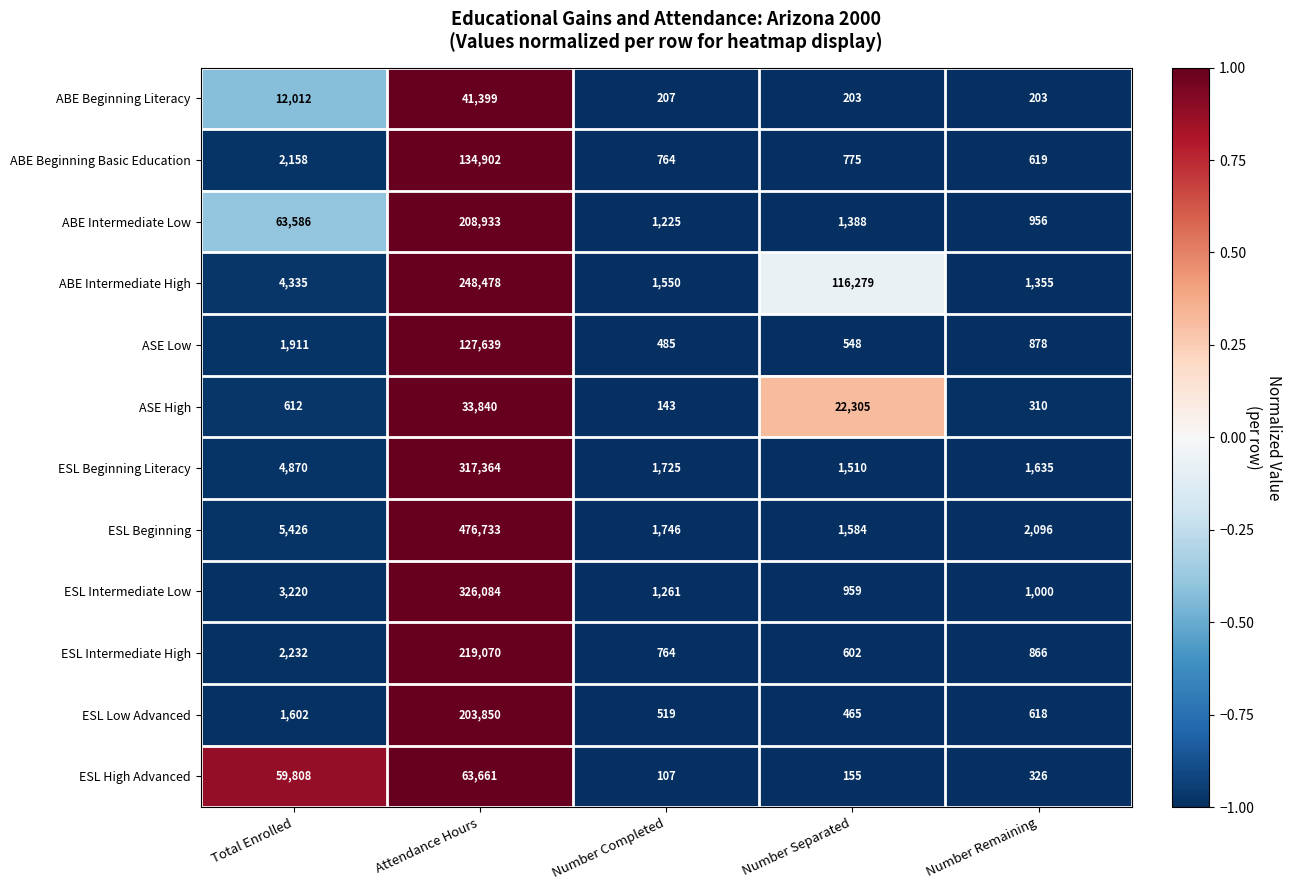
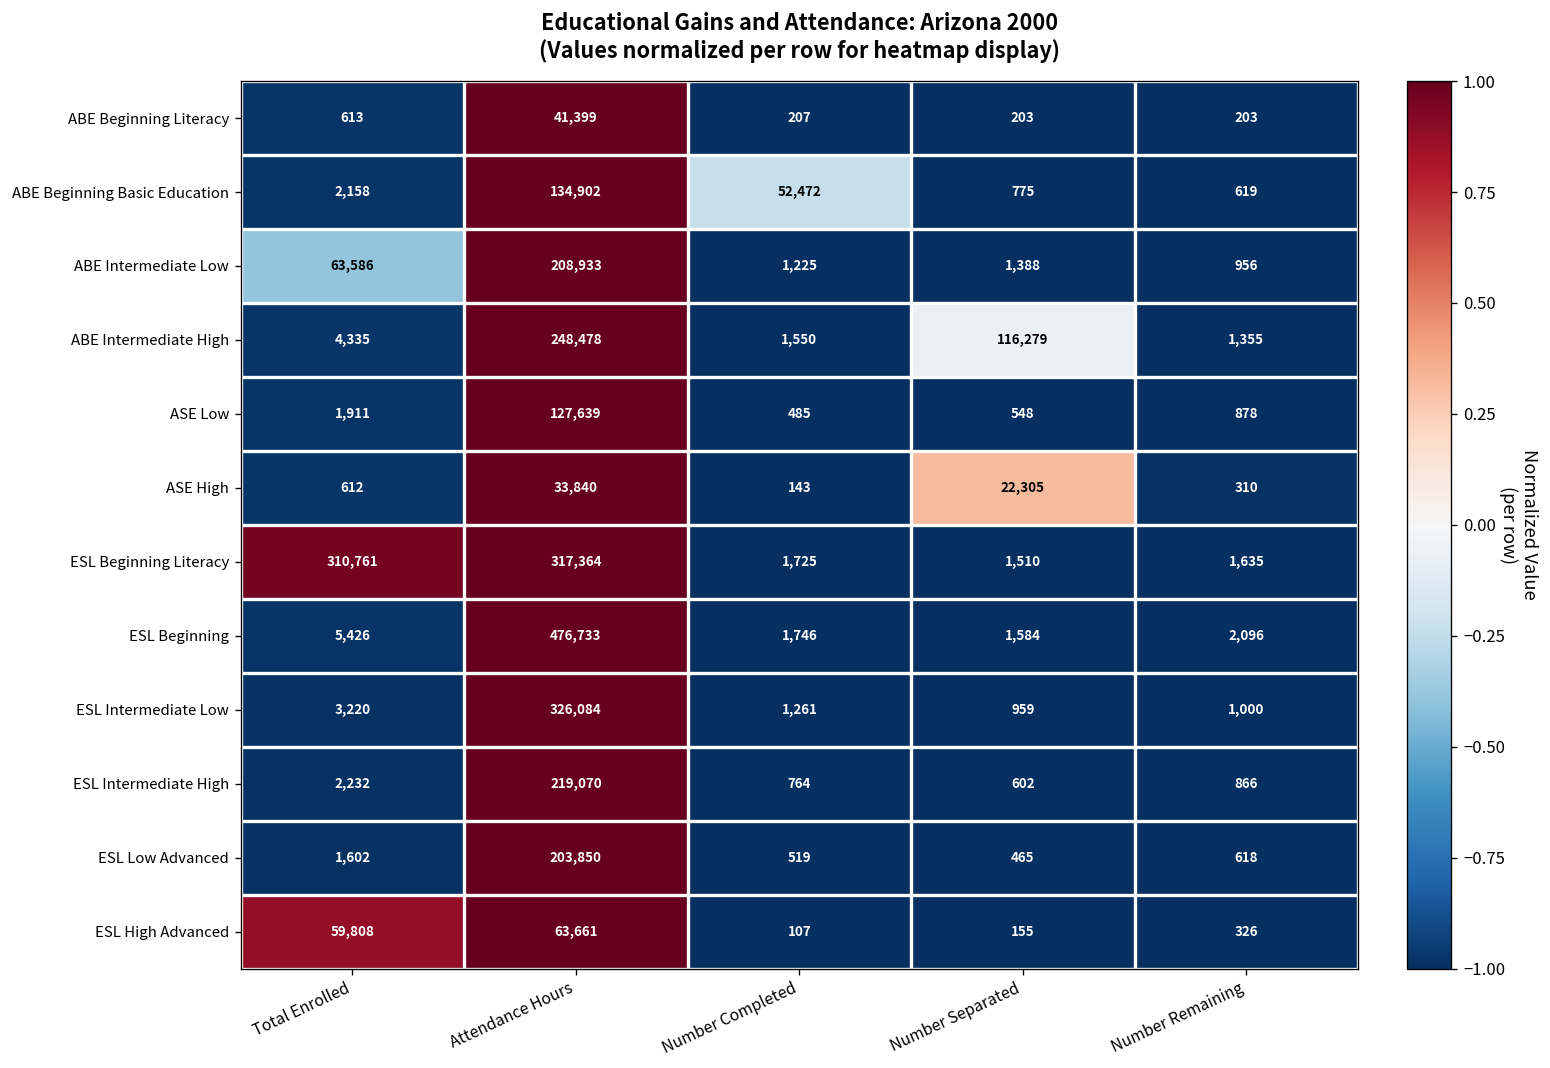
  {
    "ABE Beginning Literacy": {
-     "Total Enrolled": "12,012",
+     "Total Enrolled": "613",
      "Attendance Hours": "41,399",
      "Number Completed": "207",
      "Number Separated": "203",
      "Number Remaining": "203"
    },
    "ABE Beginning Basic Education": {
      "Total Enrolled": "2,158",
      "Attendance Hours": "134,902",
-     "Number Completed": "764",
+     "Number Completed": "52,472",
      "Number Separated": "775",
      "Number Remaining": "619"
    },
    "ABE Intermediate Low": {
      "Total Enrolled": "63,586",
      "Attendance Hours": "208,933",
      "Number Completed": "1,225",
      "Number Separated": "1,388",
      "Number Remaining": "956"
    },
    "ABE Intermediate High": {
      "Total Enrolled": "4,335",
      "Attendance Hours": "248,478",
      "Number Completed": "1,550",
      "Number Separated": "116,279",
      "Number Remaining": "1,355"
    },
    "ASE Low": {
      "Total Enrolled": "1,911",
      "Attendance Hours": "127,639",
      "Number Completed": "485",
      "Number Separated": "548",
      "Number Remaining": "878"
    },
    "ASE High": {
      "Total Enrolled": "612",
      "Attendance Hours": "33,840",
      "Number Completed": "143",
      "Number Separated": "22,305",
      "Number Remaining": "310"
    },
    "ESL Beginning Literacy": {
-     "Total Enrolled": "4,870",
+     "Total Enrolled": "310,761",
      "Attendance Hours": "317,364",
      "Number Completed": "1,725",
      "Number Separated": "1,510",
      "Number Remaining": "1,635"
    },
    "ESL Beginning": {
      "Total Enrolled": "5,426",
      "Attendance Hours": "476,733",
      "Number Completed": "1,746",
      "Number Separated": "1,584",
      "Number Remaining": "2,096"
    },
    "ESL Intermediate Low": {
      "Total Enrolled": "3,220",
      "Attendance Hours": "326,084",
      "Number Completed": "1,261",
      "Number Separated": "959",
      "Number Remaining": "1,000"
    },
    "ESL Intermediate High": {
      "Total Enrolled": "2,232",
      "Attendance Hours": "219,070",
      "Number Completed": "764",
      "Number Separated": "602",
      "Number Remaining": "866"
    },
    "ESL Low Advanced": {
      "Total Enrolled": "1,602",
      "Attendance Hours": "203,850",
      "Number Completed": "519",
      "Number Separated": "465",
      "Number Remaining": "618"
    },
    "ESL High Advanced": {
      "Total Enrolled": "59,808",
      "Attendance Hours": "63,661",
      "Number Completed": "107",
      "Number Separated": "155",
      "Number Remaining": "326"
    }
  }
